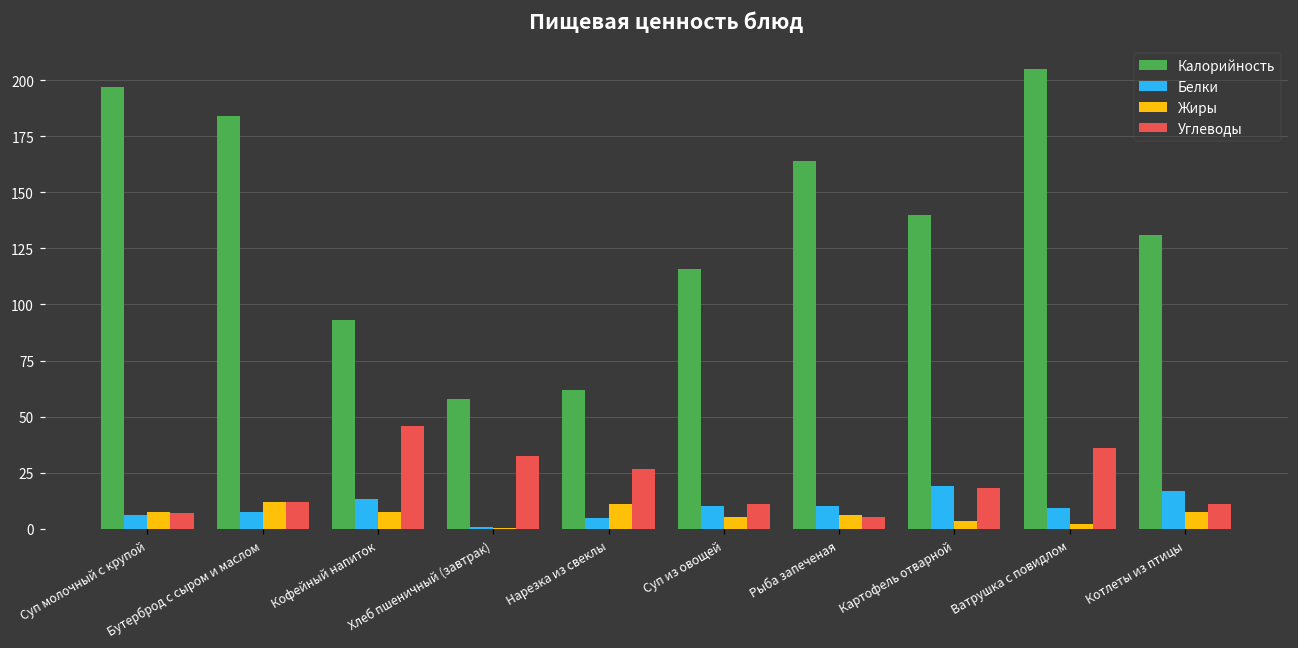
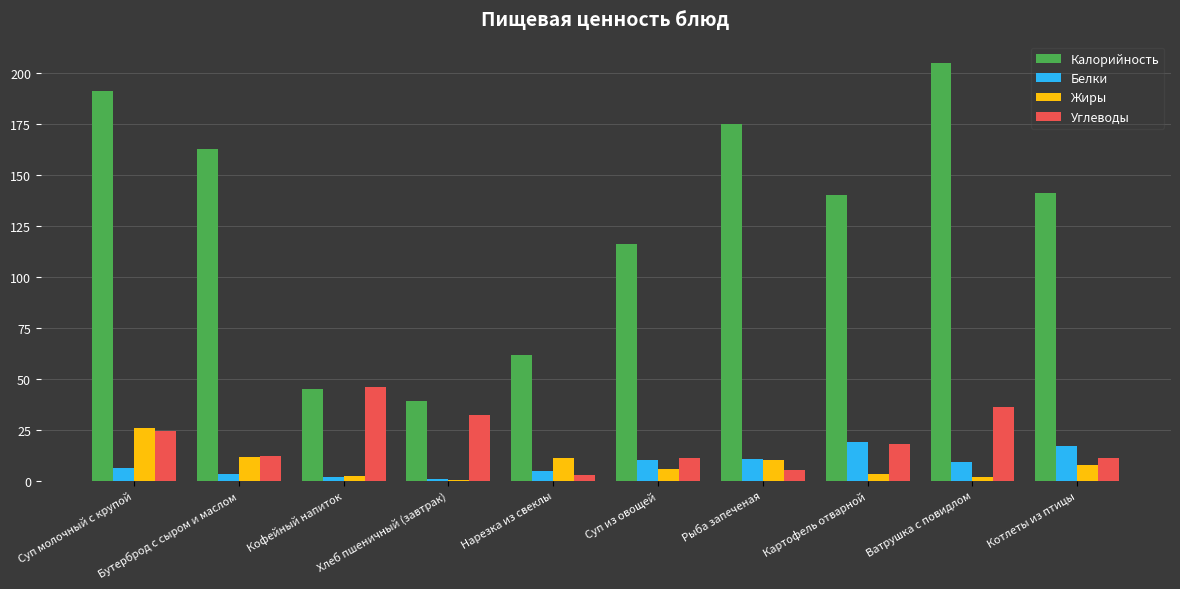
  {
    "Калорийность": {
-     "Суп молочный с крупой": 197,
-     "Бутерброд с сыром и маслом": 184,
-     "Кофейный напиток": 93,
-     "Хлеб пшеничный (завтрак)": 58,
+     "Суп молочный с крупой": 191,
+     "Бутерброд с сыром и маслом": 163,
+     "Кофейный напиток": 45,
+     "Хлеб пшеничный (завтрак)": 39,
      "Нарезка из свеклы": 62,
      "Суп из овощей": 116,
-     "Рыба запеченая": 164,
+     "Рыба запеченая": 175,
      "Картофель отварной": 140,
      "Ватрушка с повидлом": 205,
-     "Котлеты из птицы": 131
+     "Котлеты из птицы": 141
    },
    "Белки": {
      "Суп молочный с крупой": 6,
-     "Бутерброд с сыром и маслом": 8,
-     "Кофейный напиток": 13,
+     "Бутерброд с сыром и маслом": 3,
+     "Кофейный напиток": 2,
      "Нарезка из свеклы": 5,
      "Суп из овощей": 10,
      "Рыба запеченая": 10,
      "Картофель отварной": 19,
      "Ватрушка с повидлом": 9,
      "Котлеты из птицы": 17
    },
    "Жиры": {
-     "Суп молочный с крупой": 8,
+     "Суп молочный с крупой": 26,
      "Бутерброд с сыром и маслом": 12,
-     "Кофейный напиток": 7,
+     "Кофейный напиток": 2,
      "Нарезка из свеклы": 11,
      "Суп из овощей": 6,
-     "Рыба запеченая": 6,
+     "Рыба запеченая": 10,
      "Картофель отварной": 3,
      "Ватрушка с повидлом": 2,
      "Котлеты из птицы": 8
    },
    "Углеводы": {
-     "Суп молочный с крупой": 7,
+     "Суп молочный с крупой": 24,
      "Бутерброд с сыром и маслом": 12,
      "Кофейный напиток": 46,
      "Хлеб пшеничный (завтрак)": 32,
-     "Нарезка из свеклы": 27,
+     "Нарезка из свеклы": 3,
      "Суп из овощей": 11,
      "Рыба запеченая": 5,
      "Картофель отварной": 18,
      "Ватрушка с повидлом": 36,
      "Котлеты из птицы": 11
    }
  }
